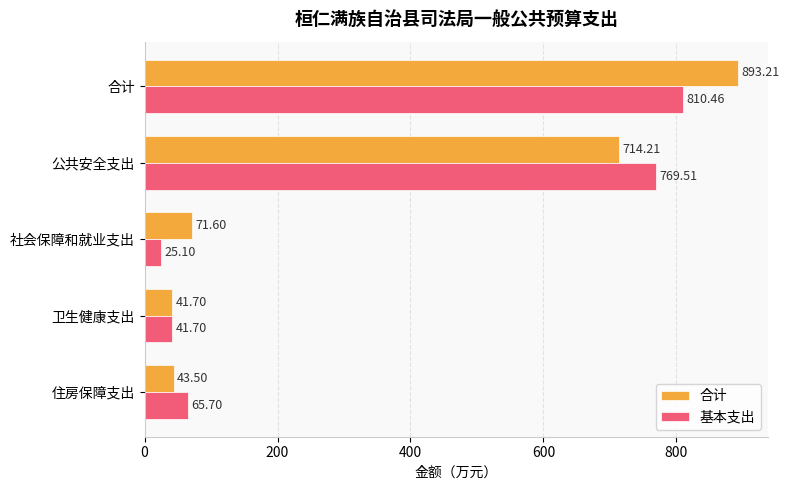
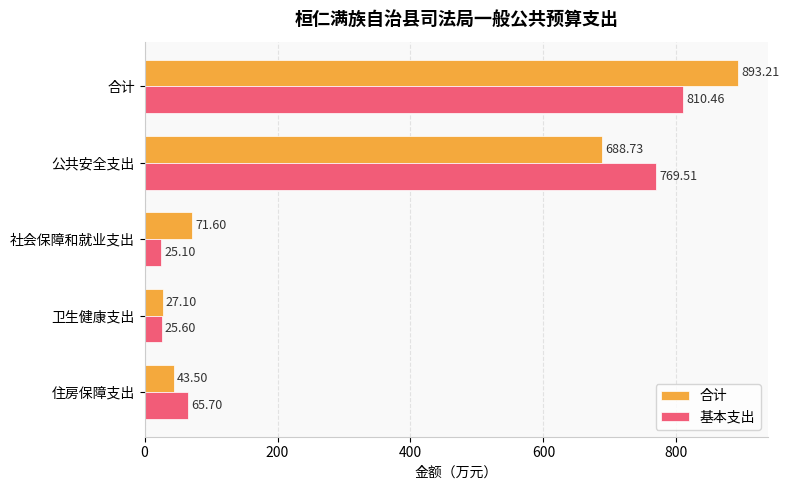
  {
    "合计": {
      "合计": 893.21,
-     "公共安全支出": 714.21,
+     "公共安全支出": 688.73,
      "社会保障和就业支出": 71.60,
-     "卫生健康支出": 41.70,
+     "卫生健康支出": 27.10,
      "住房保障支出": 43.50
    },
    "基本支出": {
      "合计": 810.46,
      "公共安全支出": 769.51,
      "社会保障和就业支出": 25.10,
-     "卫生健康支出": 41.70,
+     "卫生健康支出": 25.60,
      "住房保障支出": 65.70
    }
  }
